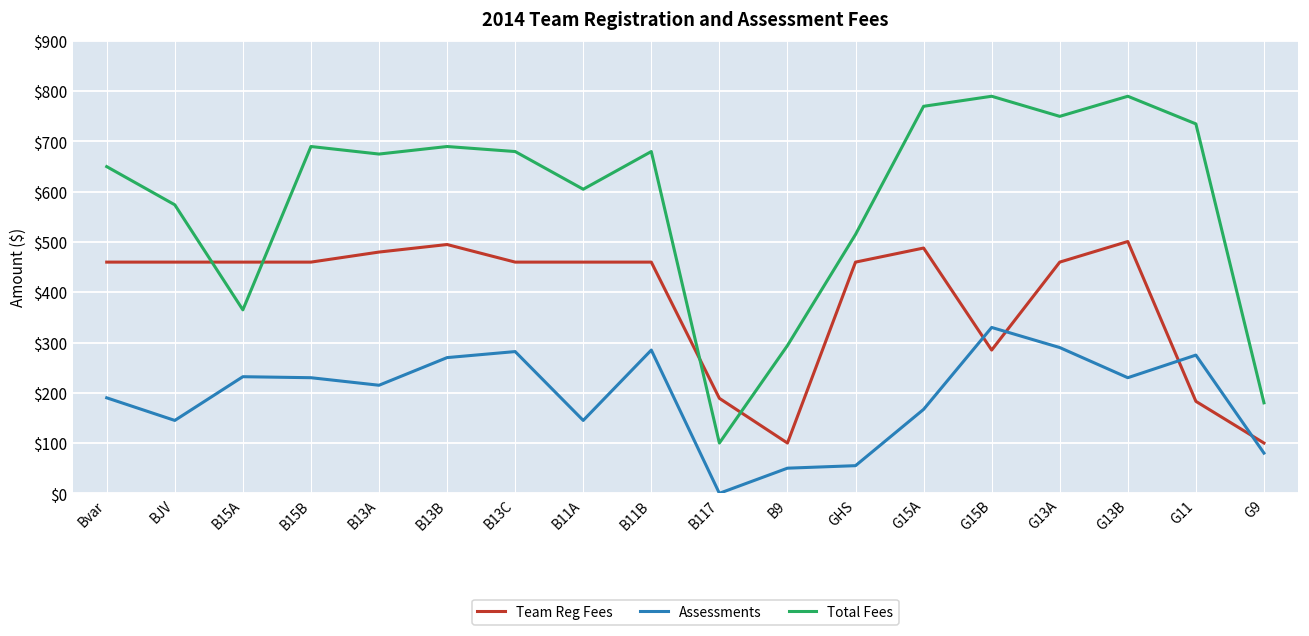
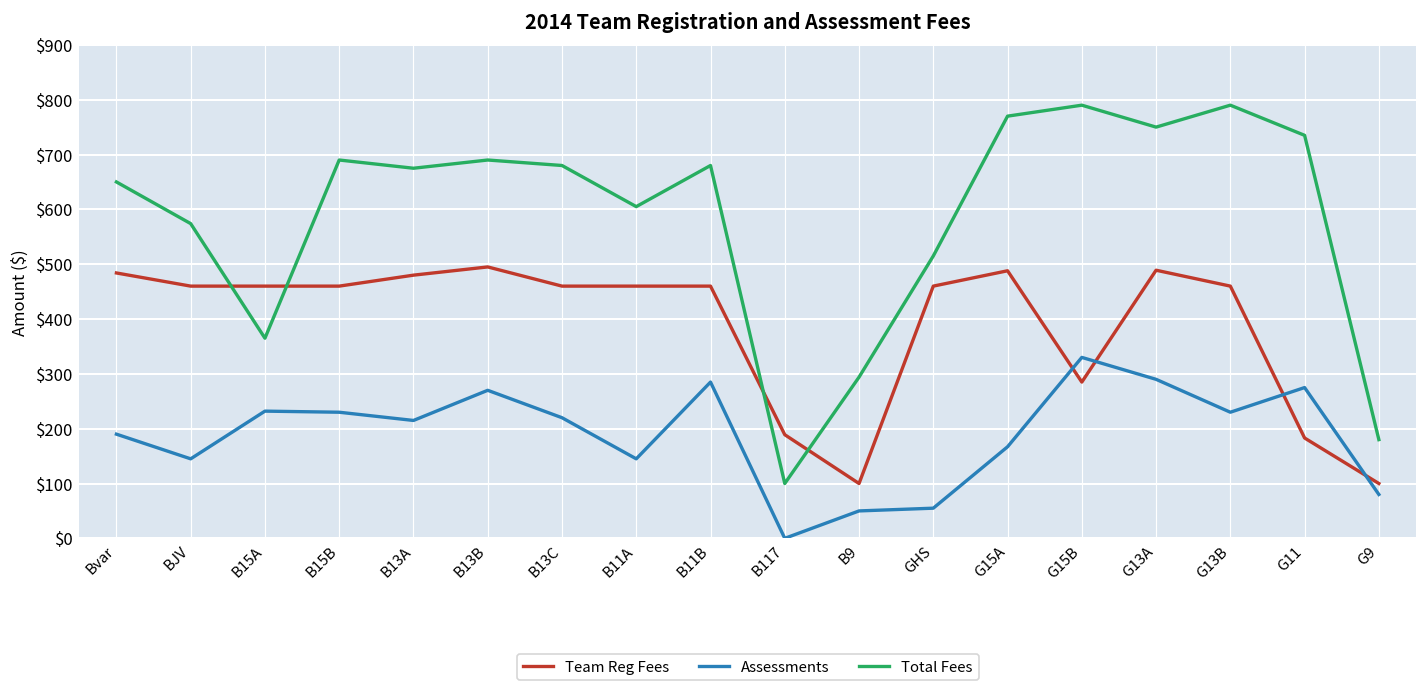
  {
    "Team Reg Fees": {
-     "Bvar": "$460",
+     "Bvar": "$480",
      "BJV": "$460",
      "B15A": "$460",
      "B15B": "$460",
      "B13A": "$480",
      "B13B": "$500",
      "B13C": "$460",
      "B11A": "$460",
      "B11B": "$460",
      "B117": "$190",
      "B9": "$100",
      "GHS": "$460",
      "G15A": "$490",
      "G15B": "$290",
-     "G13A": "$460",
-     "G13B": "$500",
+     "G13A": "$490",
+     "G13B": "$460",
      "G11": "$180",
      "G9": "$100"
    },
    "Assessments": {
      "Bvar": "$190",
      "BJV": "$150",
      "B15A": "$230",
      "B15B": "$230",
      "B13A": "$220",
      "B13B": "$270",
-     "B13C": "$280",
+     "B13C": "$220",
      "B11A": "$150",
      "B11B": "$290",
      "B117": "$0",
      "B9": "$50",
      "GHS": "$60",
      "G15A": "$170",
      "G15B": "$330",
      "G13A": "$290",
      "G13B": "$230",
      "G11": "$280",
      "G9": "$80"
    },
    "Total Fees": {
      "Bvar": "$650",
      "BJV": "$570",
      "B15A": "$370",
      "B15B": "$690",
      "B13A": "$680",
      "B13B": "$690",
      "B13C": "$680",
      "B11A": "$610",
      "B11B": "$680",
      "B117": "$100",
      "B9": "$290",
      "GHS": "$520",
      "G15A": "$770",
      "G15B": "$790",
      "G13A": "$750",
      "G13B": "$790",
      "G11": "$740",
      "G9": "$180"
    }
  }
